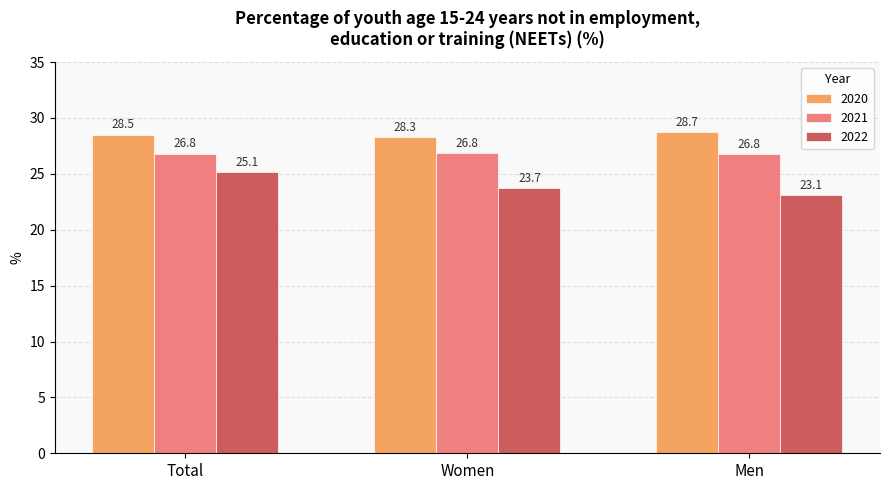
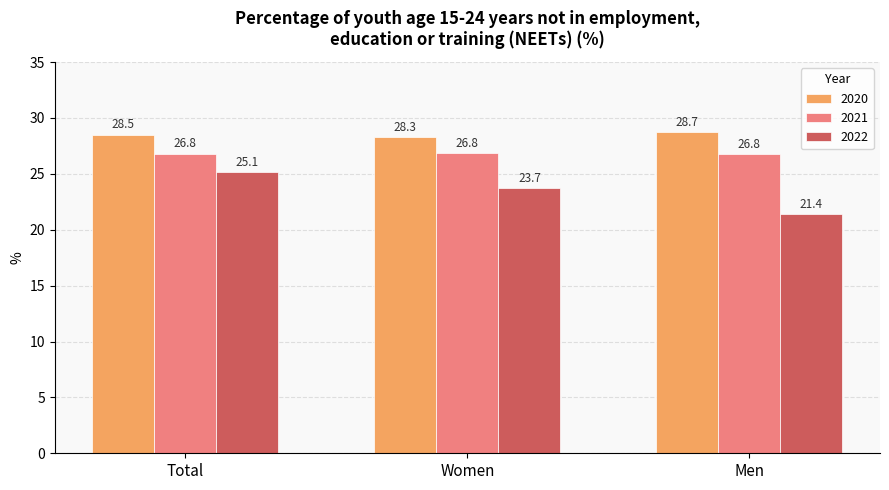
  {
    "2022": {
      "Total": 25.1,
      "Women": 23.7,
-     "Men": 23.1
+     "Men": 21.4
    }
  }
